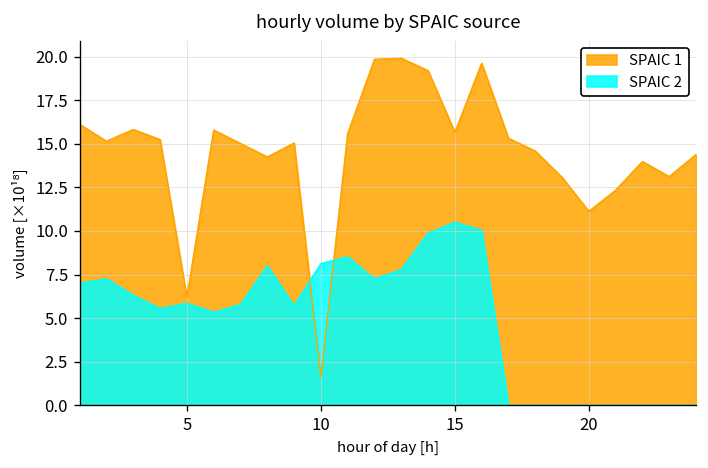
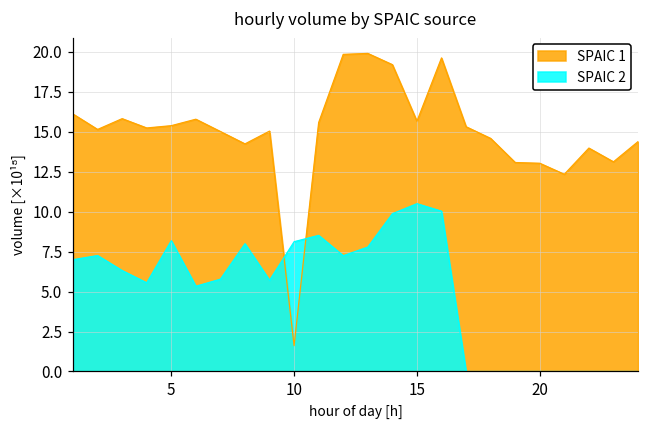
  {
    "SPAIC 1": {
-     "5": 6.2,
+     "5": 15.4,
      "10": 1.6,
      "15": 15.7,
-     "20": 11.1
+     "20": 13.0
    },
    "SPAIC 2": {
-     "5": 5.8,
+     "5": 8.2,
      "10": 8.1,
      "15": 10.5,
      "20": 0.0
    }
  }
